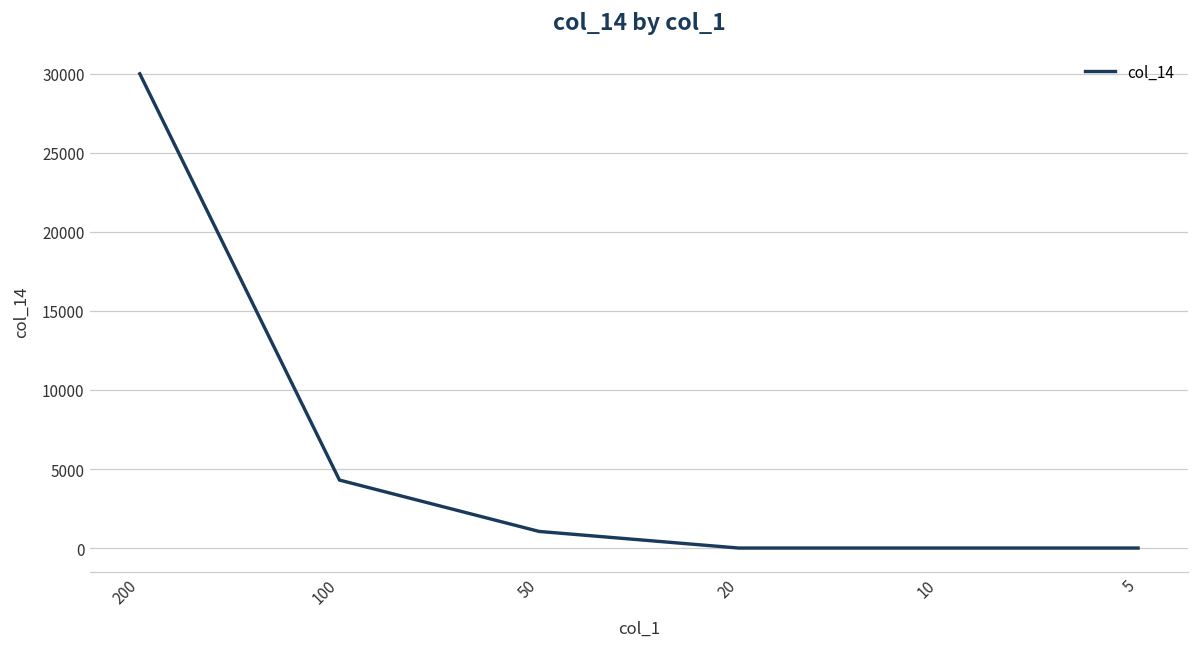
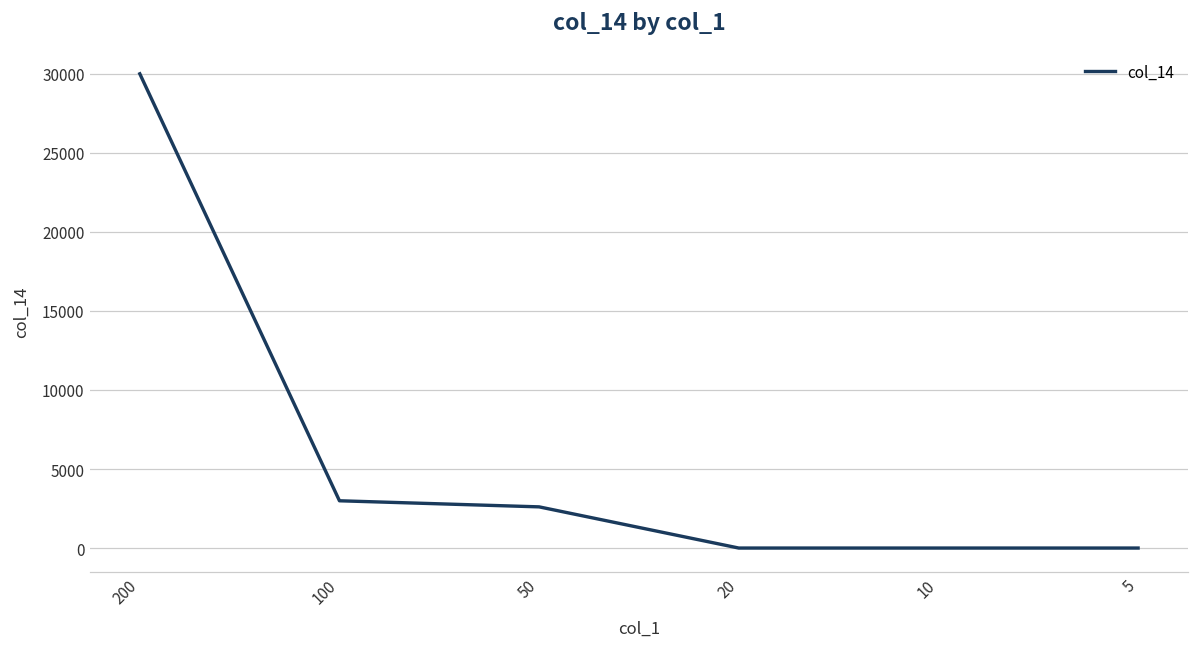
  {
    "200": 30000,
-   "100": 4300,
-   "50": 1100,
+   "100": 3000,
+   "50": 2600,
    "20": 0,
    "10": 0,
    "5": 0
  }
